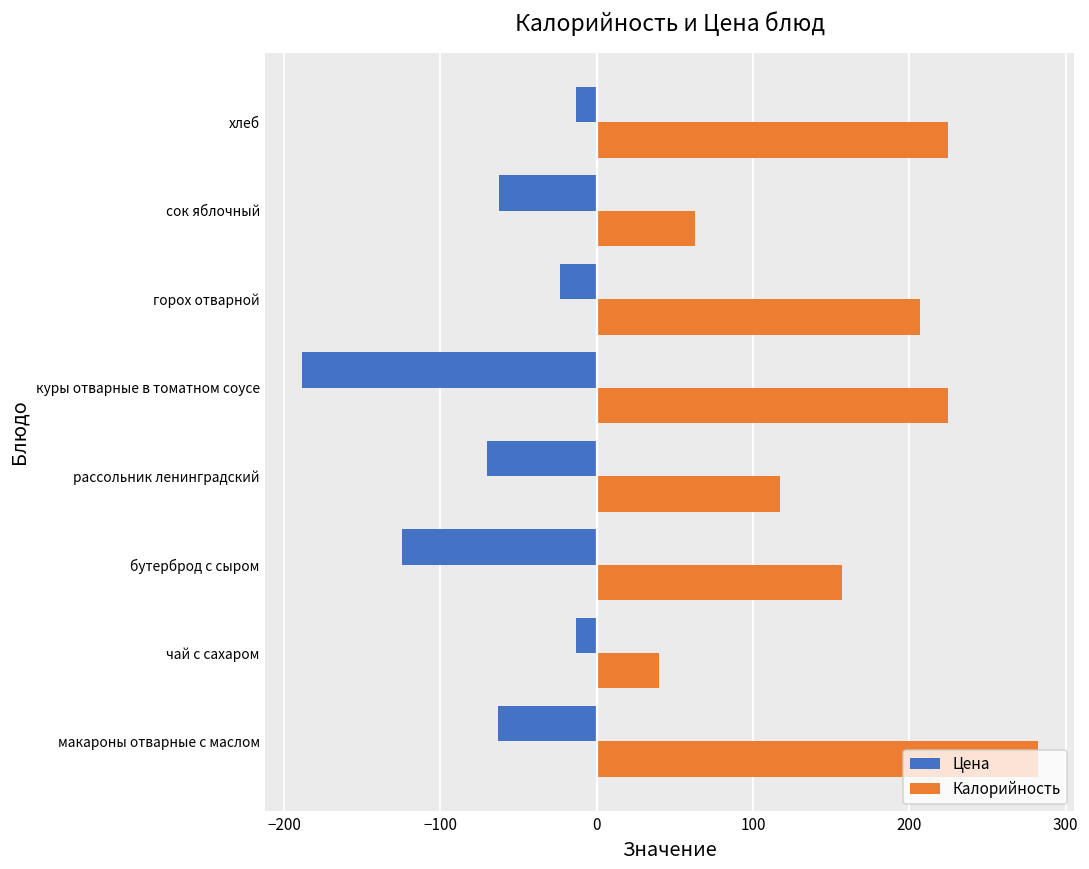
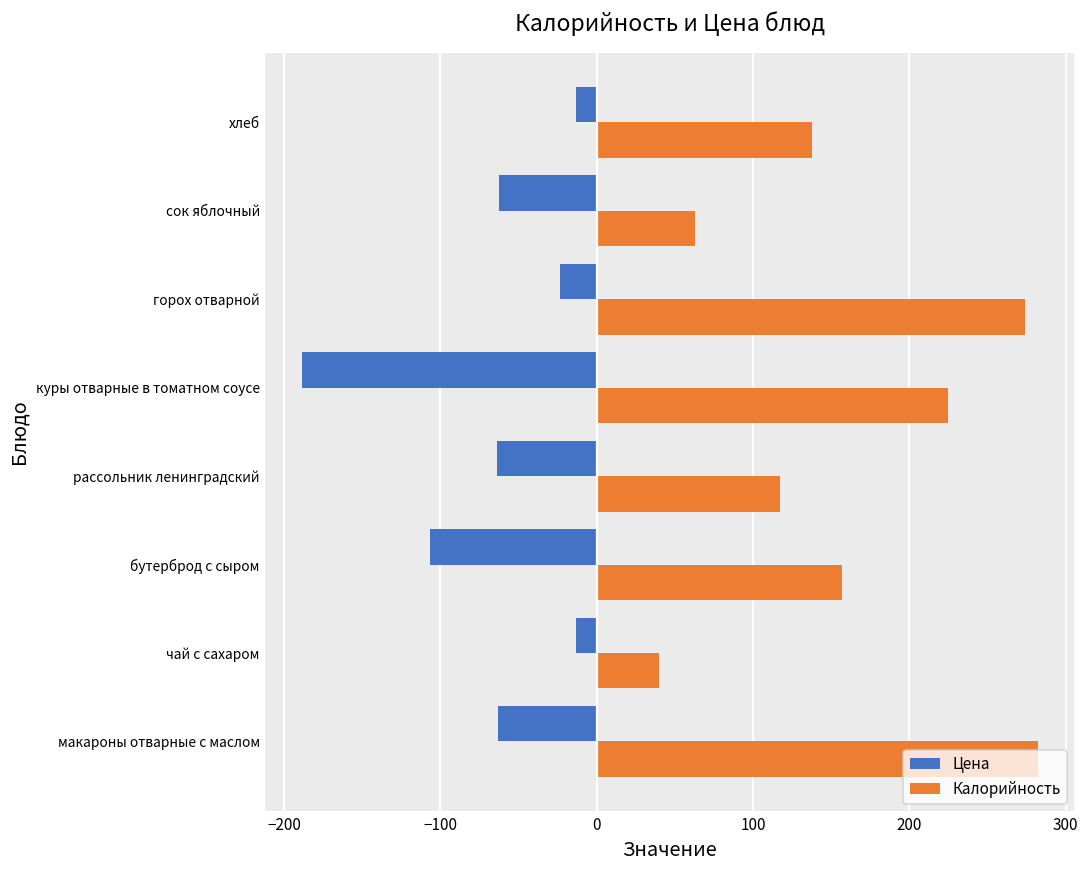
  {
    "Цена": {
      "хлеб": -13,
      "сок яблочный": -63,
      "горох отварной": -24,
      "куры отварные в томатном соусе": -189,
-     "рассольник ленинградский": -70,
-     "бутерброд с сыром": -124,
+     "рассольник ленинградский": -64,
+     "бутерброд с сыром": -107,
      "чай с сахаром": -13,
      "макароны отварные с маслом": -63
    },
    "Калорийность": {
-     "хлеб": 225,
+     "хлеб": 138,
      "сок яблочный": 63,
-     "горох отварной": 207,
+     "горох отварной": 274,
      "куры отварные в томатном соусе": 225,
      "рассольник ленинградский": 117,
      "бутерброд с сыром": 157,
      "чай с сахаром": 40
    }
  }
